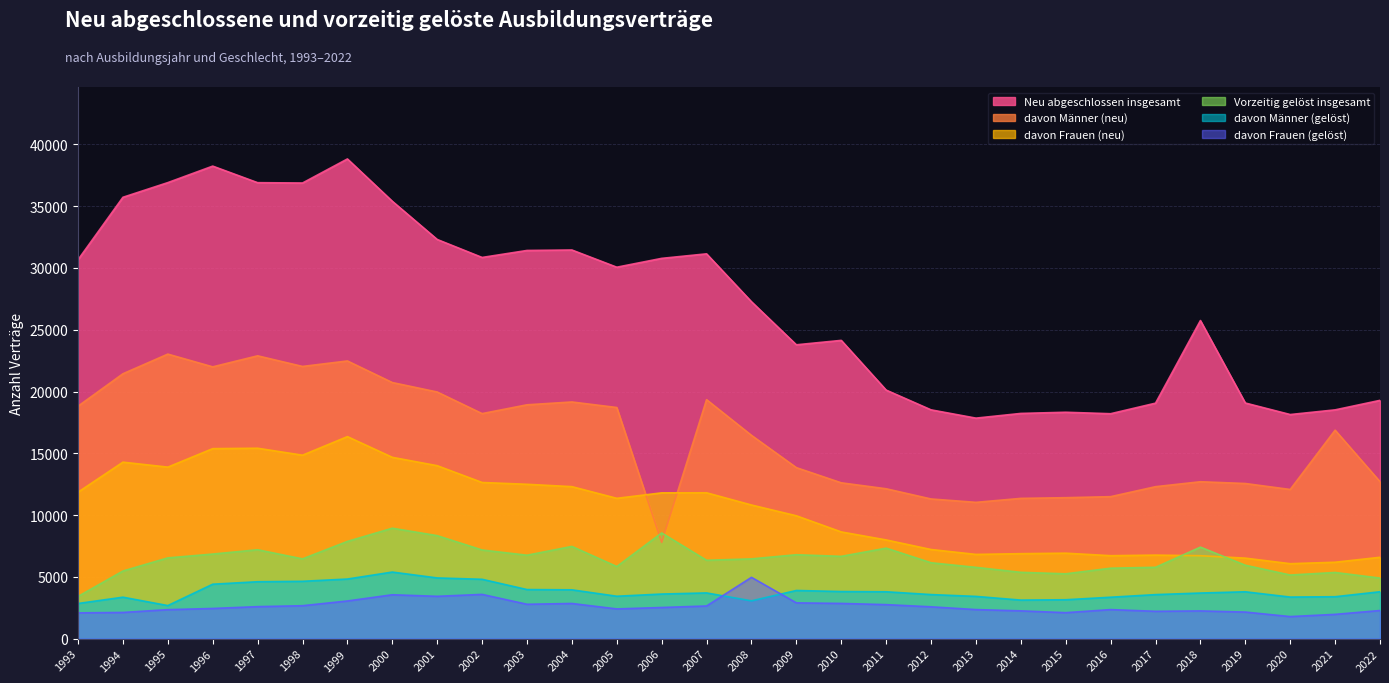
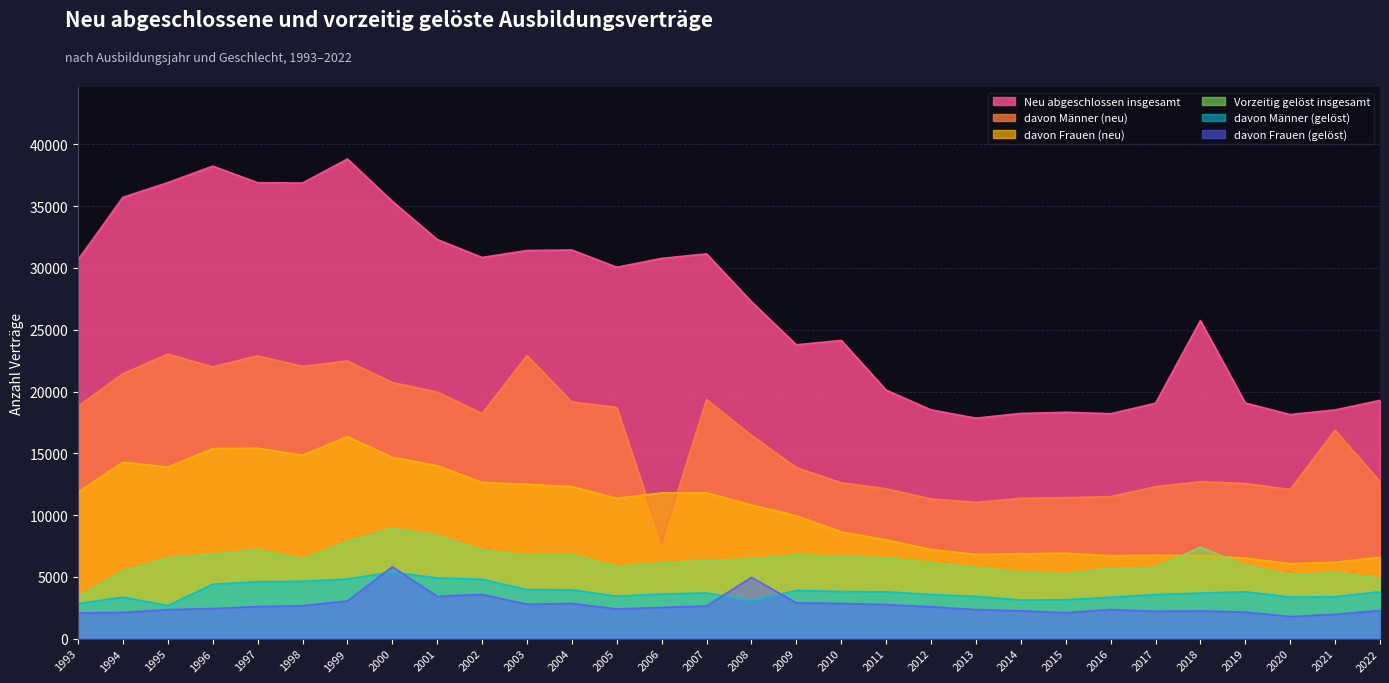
  {
    "Neu abgeschlossen insgesamt": {
      "1993": 30700,
      "1994": 35700,
      "1995": 36900,
      "1996": 38200,
      "1997": 36900,
      "1998": 36900,
      "1999": 38800,
      "2000": 35400,
      "2001": 32300,
      "2002": 30900,
      "2003": 31400,
      "2004": 31500,
      "2005": 30100,
      "2006": 30800,
      "2007": 31100,
      "2008": 27300,
      "2009": 23800,
      "2010": 24100,
      "2011": 20100,
      "2012": 18500,
      "2013": 17800,
      "2014": 18200,
      "2015": 18300,
      "2016": 18200,
      "2017": 19100,
      "2018": 25700,
      "2019": 19100,
      "2020": 18100,
      "2021": 18500,
      "2022": 19300
    },
    "davon Männer (neu)": {
      "1993": 18800,
      "1994": 21400,
      "1995": 23000,
      "1996": 22000,
      "1997": 22900,
      "1998": 22000,
      "1999": 22500,
      "2000": 20700,
      "2001": 20000,
      "2002": 18200,
-     "2003": 18900,
+     "2003": 22900,
      "2004": 19200,
      "2005": 18700,
      "2006": 7800,
      "2007": 19300,
      "2008": 16500,
      "2009": 13800,
      "2010": 12600,
      "2011": 12100,
      "2012": 11300,
      "2013": 11000,
      "2014": 11400,
      "2015": 11400,
      "2016": 11500,
      "2017": 12300,
      "2018": 12700,
      "2019": 12600,
      "2020": 12100,
      "2021": 16900,
      "2022": 12700
    },
    "davon Frauen (neu)": {
      "1993": 11900,
      "1994": 14300,
      "1995": 13900,
      "1996": 15400,
      "1997": 15400,
      "1998": 14800,
      "1999": 16400,
      "2000": 14700,
      "2001": 14000,
      "2002": 12600,
      "2003": 12500,
      "2004": 12300,
      "2005": 11400,
      "2006": 11800,
      "2007": 11800,
      "2008": 10800,
      "2009": 9900,
      "2010": 8600,
      "2011": 8000,
      "2012": 7200,
      "2013": 6800,
      "2014": 6900,
      "2015": 6900,
      "2016": 6700,
      "2017": 6800,
      "2018": 6700,
      "2019": 6500,
      "2020": 6100,
      "2021": 6200,
      "2022": 6600
    },
    "Vorzeitig gelöst insgesamt": {
      "1993": 3400,
      "1994": 5500,
      "1995": 6500,
      "1996": 6800,
      "1997": 7200,
      "1998": 6500,
      "1999": 7900,
      "2000": 8900,
      "2001": 8300,
      "2002": 7200,
      "2003": 6800,
-     "2004": 7500,
+     "2004": 6800,
      "2005": 5800,
-     "2006": 8600,
+     "2006": 6100,
      "2007": 6300,
      "2008": 6500,
      "2009": 6800,
      "2010": 6700,
-     "2011": 7300,
+     "2011": 6500,
      "2012": 6100,
      "2013": 5800,
      "2014": 5400,
      "2015": 5200,
      "2016": 5700,
      "2017": 5800,
      "2018": 7400,
      "2019": 5900,
      "2020": 5100,
      "2021": 5400,
      "2022": 4900
    },
    "davon Männer (gelöst)": {
      "1993": 2800,
      "1994": 3400,
      "1995": 2700,
      "1996": 4400,
      "1997": 4600,
      "1998": 4600,
      "1999": 4800,
      "2000": 5400,
      "2001": 4900,
      "2002": 4800,
      "2003": 4000,
      "2004": 3900,
      "2005": 3400,
      "2006": 3600,
      "2007": 3700,
      "2008": 3100,
      "2009": 3900,
      "2010": 3800,
      "2011": 3800,
      "2012": 3600,
      "2013": 3400,
      "2014": 3100,
      "2015": 3100,
      "2016": 3400,
      "2017": 3600,
      "2018": 3700,
      "2019": 3800,
      "2020": 3400,
      "2021": 3400,
      "2022": 3800
    },
    "davon Frauen (gelöst)": {
      "1993": 2100,
      "1994": 2100,
      "1995": 2300,
      "1996": 2400,
      "1997": 2600,
      "1998": 2700,
      "1999": 3000,
-     "2000": 3600,
+     "2000": 5800,
      "2001": 3400,
      "2002": 3600,
      "2003": 2800,
      "2004": 2800,
      "2005": 2400,
      "2006": 2500,
      "2007": 2600,
      "2008": 5000,
      "2009": 2900,
      "2010": 2800,
      "2011": 2800,
      "2012": 2600,
      "2013": 2400,
      "2014": 2200,
      "2015": 2100,
      "2016": 2300,
      "2017": 2200,
      "2018": 2200,
      "2019": 2100,
      "2020": 1800,
      "2021": 2000,
      "2022": 2300
    }
  }
